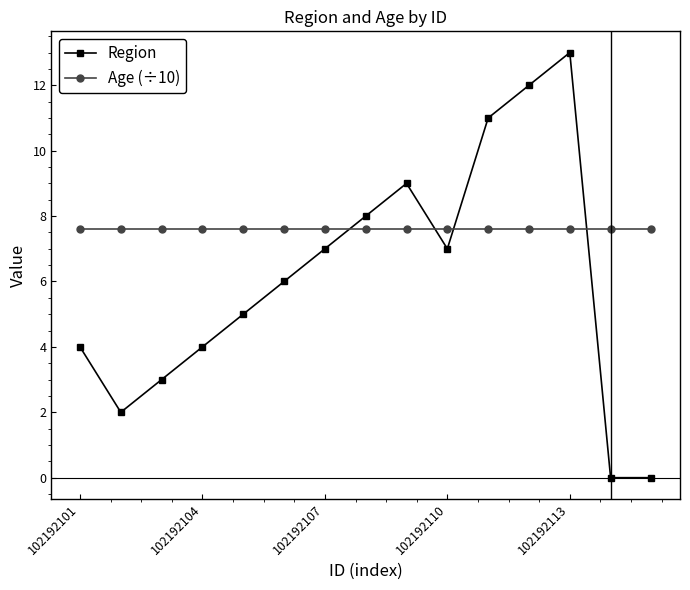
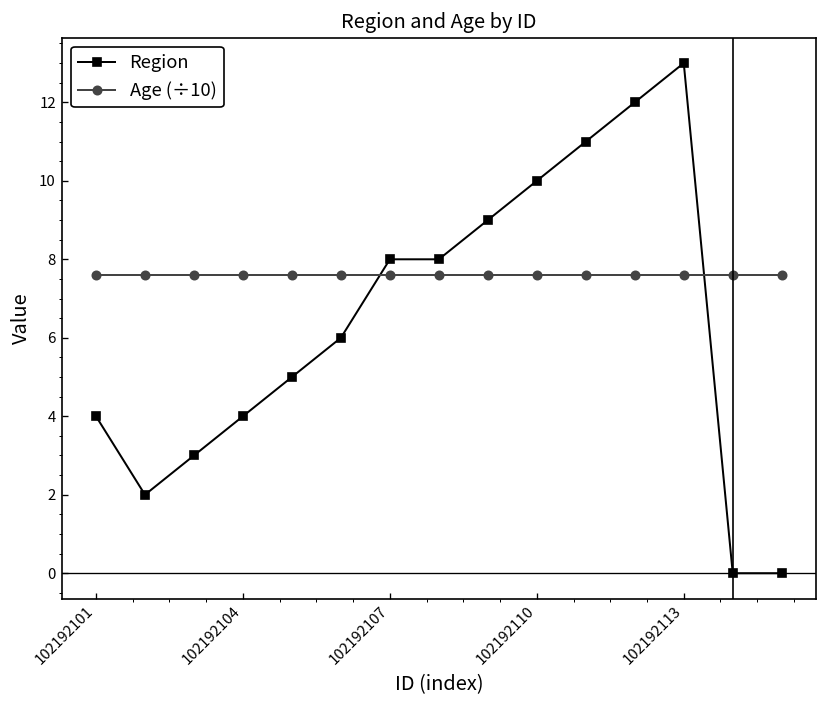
  {
    "Region": {
      "102192101": 4,
      "102192104": 4,
-     "102192107": 7,
-     "102192110": 7,
+     "102192107": 8,
+     "102192110": 10,
      "102192113": 13
    },
    "Age (÷10)": {
      "102192101": 7.6,
      "102192104": 7.6,
      "102192107": 7.6,
      "102192110": 7.6,
      "102192113": 7.6
    }
  }
